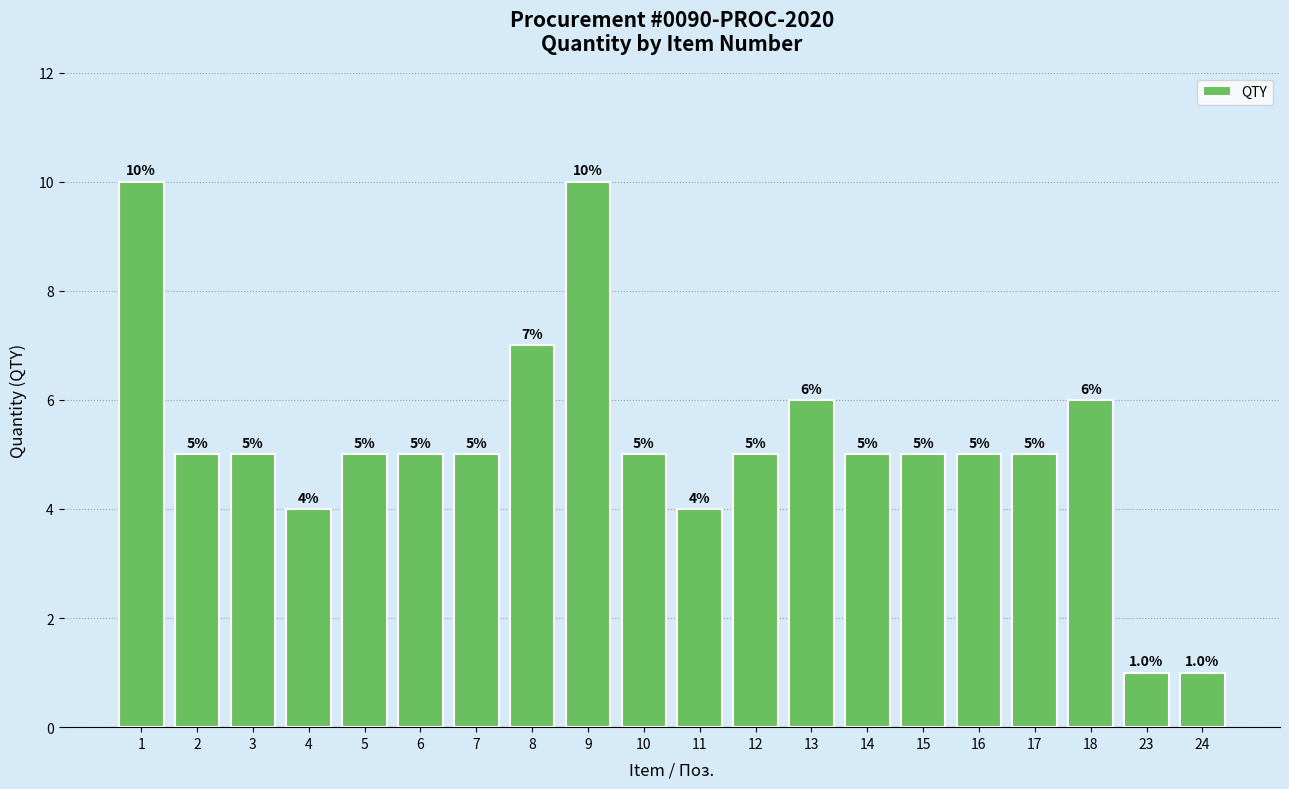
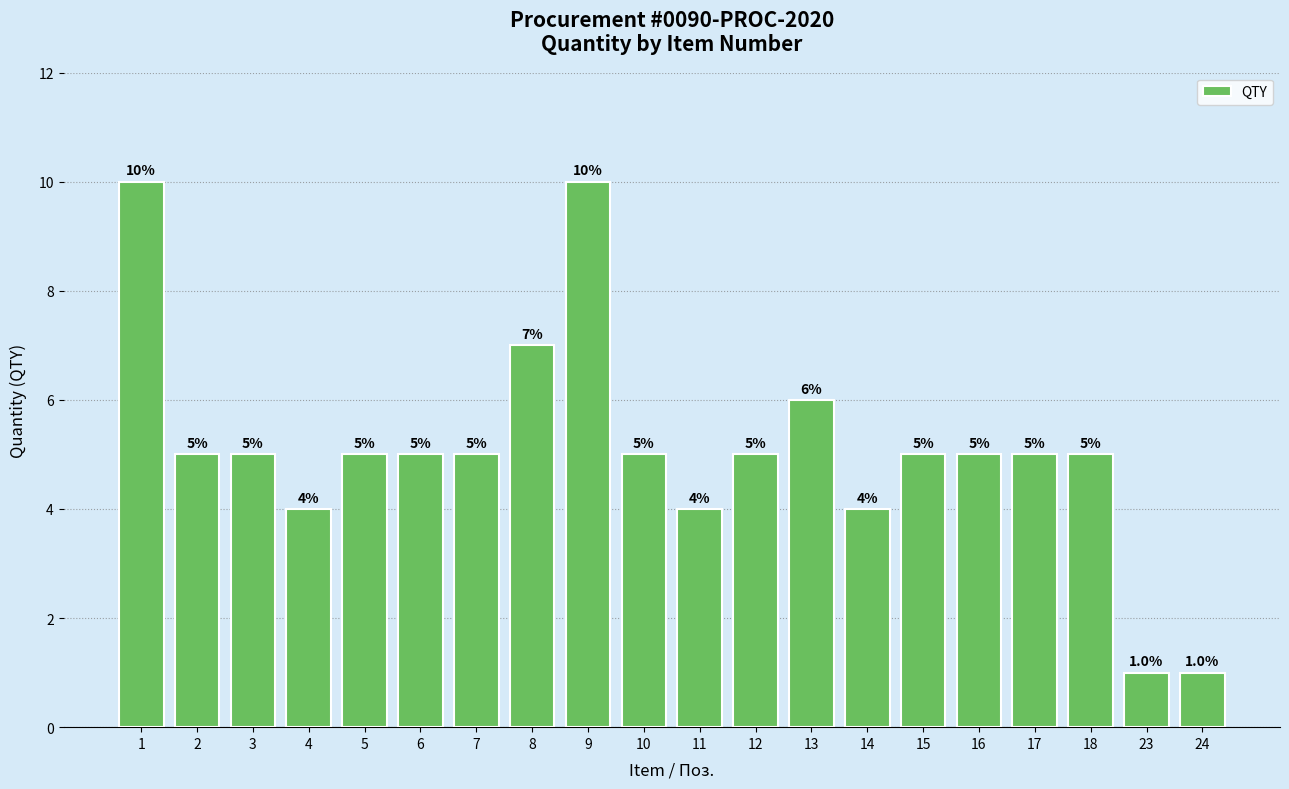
  {
    "1": "10%",
    "2": "5%",
    "3": "5%",
    "4": "4%",
    "5": "5%",
    "6": "5%",
    "7": "5%",
    "8": "7%",
    "9": "10%",
    "10": "5%",
    "11": "4%",
    "12": "5%",
    "13": "6%",
-   "14": "5%",
+   "14": "4%",
    "15": "5%",
    "16": "5%",
    "17": "5%",
-   "18": "6%",
+   "18": "5%",
    "23": "1.0%",
    "24": "1.0%"
  }
